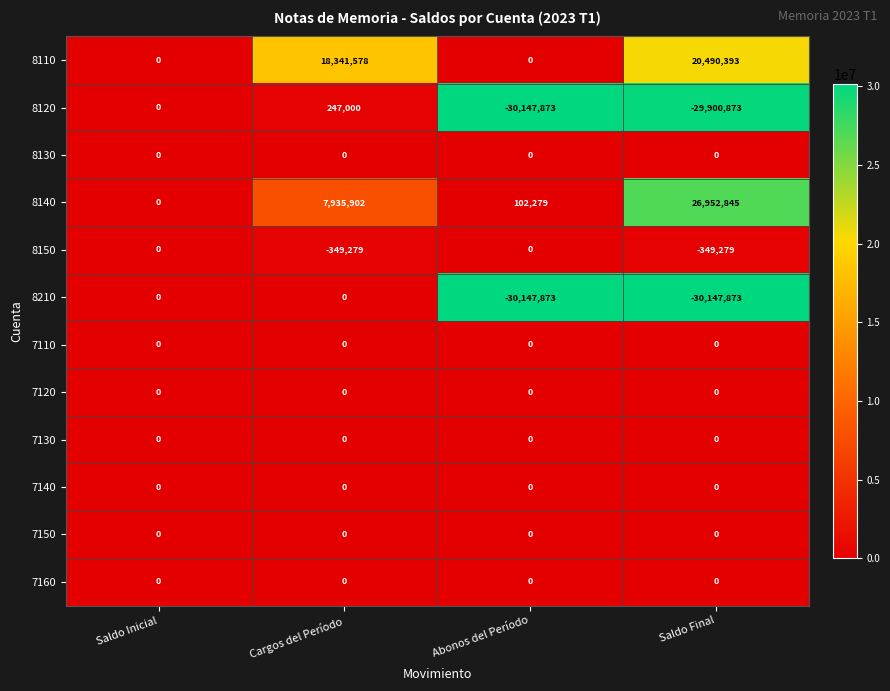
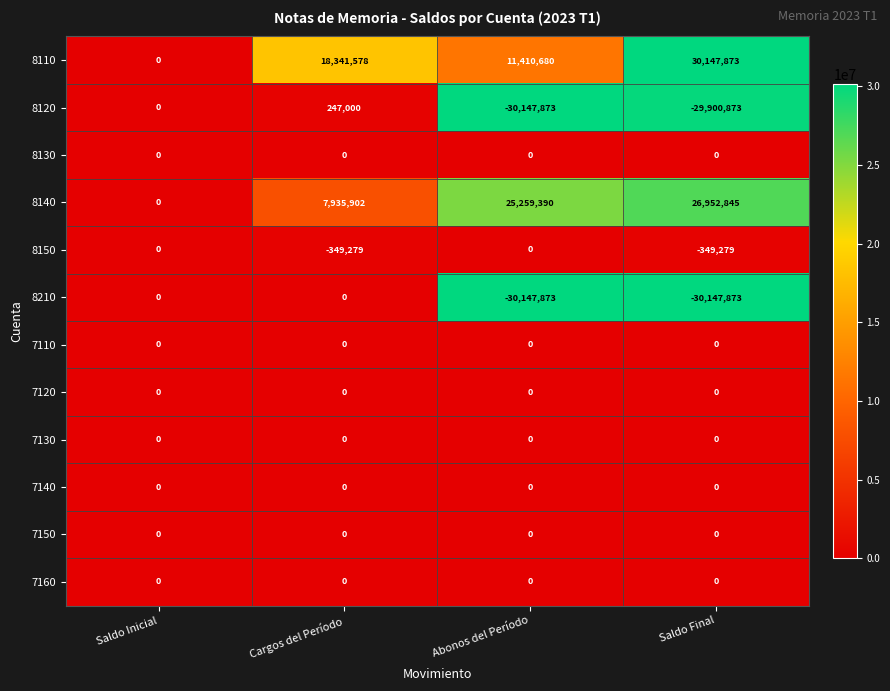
  {
    "8110": {
      "Saldo Inicial": "0",
      "Cargos del Período": "18,341,578",
-     "Abonos del Período": "0",
-     "Saldo Final": "20,490,393"
+     "Abonos del Período": "11,410,680",
+     "Saldo Final": "30,147,873"
    },
    "8120": {
      "Saldo Inicial": "0",
      "Cargos del Período": "247,000",
      "Abonos del Período": "-30,147,873",
      "Saldo Final": "-29,900,873"
    },
    "8130": {
      "Saldo Inicial": "0",
      "Cargos del Período": "0",
      "Abonos del Período": "0",
      "Saldo Final": "0"
    },
    "8140": {
      "Saldo Inicial": "0",
      "Cargos del Período": "7,935,902",
-     "Abonos del Período": "102,279",
+     "Abonos del Período": "25,259,390",
      "Saldo Final": "26,952,845"
    },
    "8150": {
      "Saldo Inicial": "0",
      "Cargos del Período": "-349,279",
      "Abonos del Período": "0",
      "Saldo Final": "-349,279"
    },
    "8210": {
      "Saldo Inicial": "0",
      "Cargos del Período": "0",
      "Abonos del Período": "-30,147,873",
      "Saldo Final": "-30,147,873"
    },
    "7110": {
      "Saldo Inicial": "0",
      "Cargos del Período": "0",
      "Abonos del Período": "0",
      "Saldo Final": "0"
    },
    "7120": {
      "Saldo Inicial": "0",
      "Cargos del Período": "0",
      "Abonos del Período": "0",
      "Saldo Final": "0"
    },
    "7130": {
      "Saldo Inicial": "0",
      "Cargos del Período": "0",
      "Abonos del Período": "0",
      "Saldo Final": "0"
    },
    "7140": {
      "Saldo Inicial": "0",
      "Cargos del Período": "0",
      "Abonos del Período": "0",
      "Saldo Final": "0"
    },
    "7150": {
      "Saldo Inicial": "0",
      "Cargos del Período": "0",
      "Abonos del Período": "0",
      "Saldo Final": "0"
    },
    "7160": {
      "Saldo Inicial": "0",
      "Cargos del Período": "0",
      "Abonos del Período": "0",
      "Saldo Final": "0"
    }
  }
